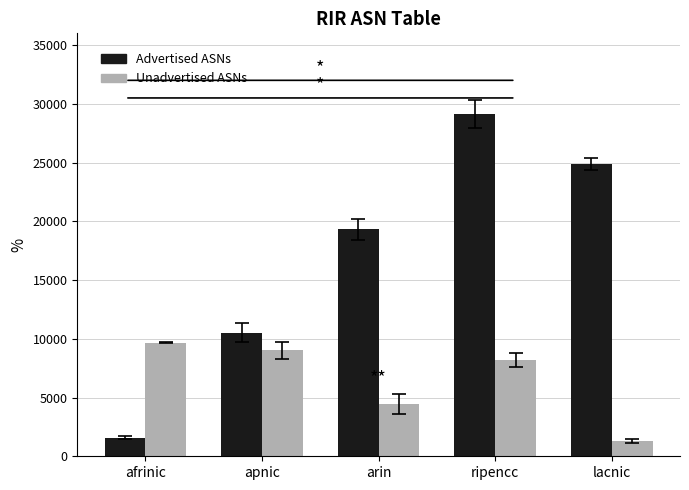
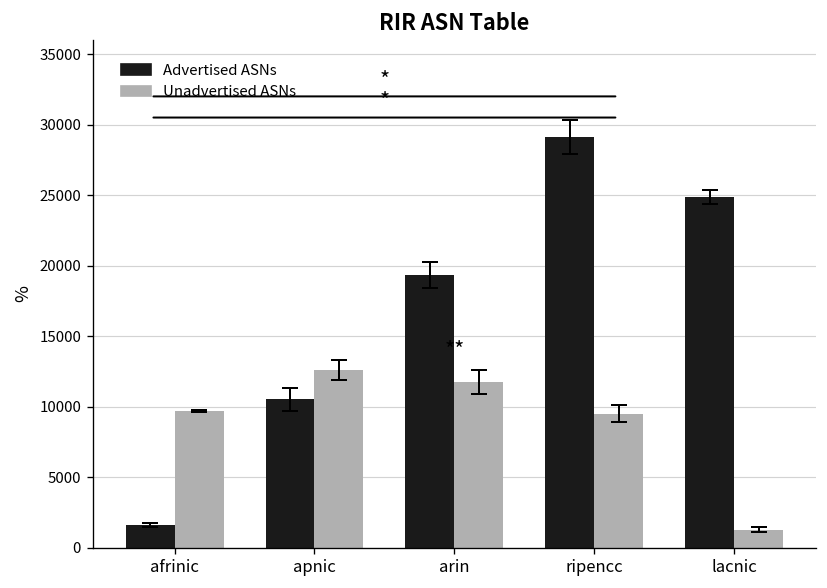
  {
    "Advertised ASNs": {
      "afrinic": 1600,
      "apnic": 10500,
      "arin": 19300,
      "ripencc": 29100,
      "lacnic": 24900
    },
    "Unadvertised ASNs": {
      "afrinic": 9700,
-     "apnic": 9000,
-     "arin": 4400,
-     "ripencc": 8200,
+     "apnic": 12600,
+     "arin": 11700,
+     "ripencc": 9500,
      "lacnic": 1300
    }
  }
